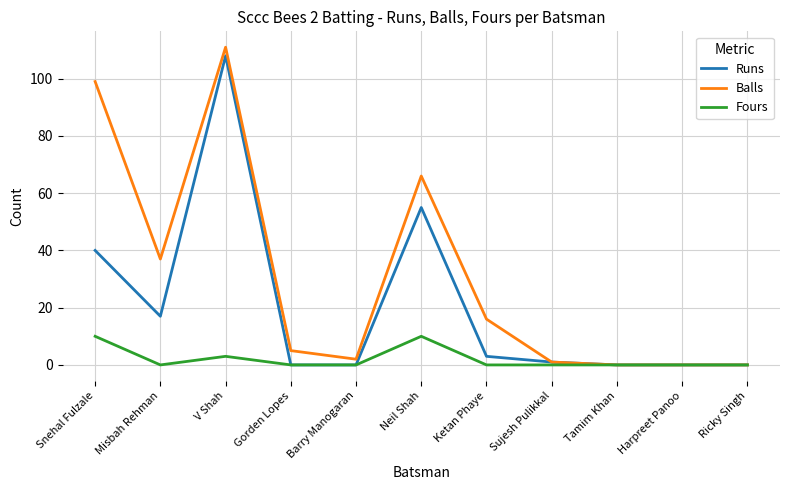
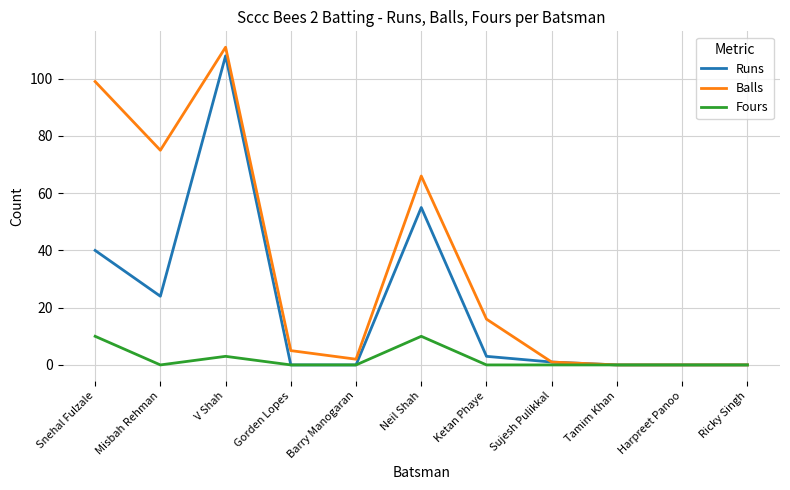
  {
    "Runs": {
      "Snehal Fulzale": 40,
-     "Misbah Rehman": 17,
+     "Misbah Rehman": 24,
      "V Shah": 108,
      "Neil Shah": 55,
      "Ketan Phaye": 3
    },
    "Balls": {
      "Snehal Fulzale": 99,
-     "Misbah Rehman": 37,
+     "Misbah Rehman": 75,
      "V Shah": 111,
      "Gorden Lopes": 5,
      "Barry Manogaran": 2,
      "Neil Shah": 66,
      "Ketan Phaye": 16
    },
    "Fours": {
      "Snehal Fulzale": 10,
      "Misbah Rehman": 0,
      "V Shah": 3,
      "Neil Shah": 10,
      "Ketan Phaye": 0,
      "Sujesh Pulikkal": 0
    }
  }
